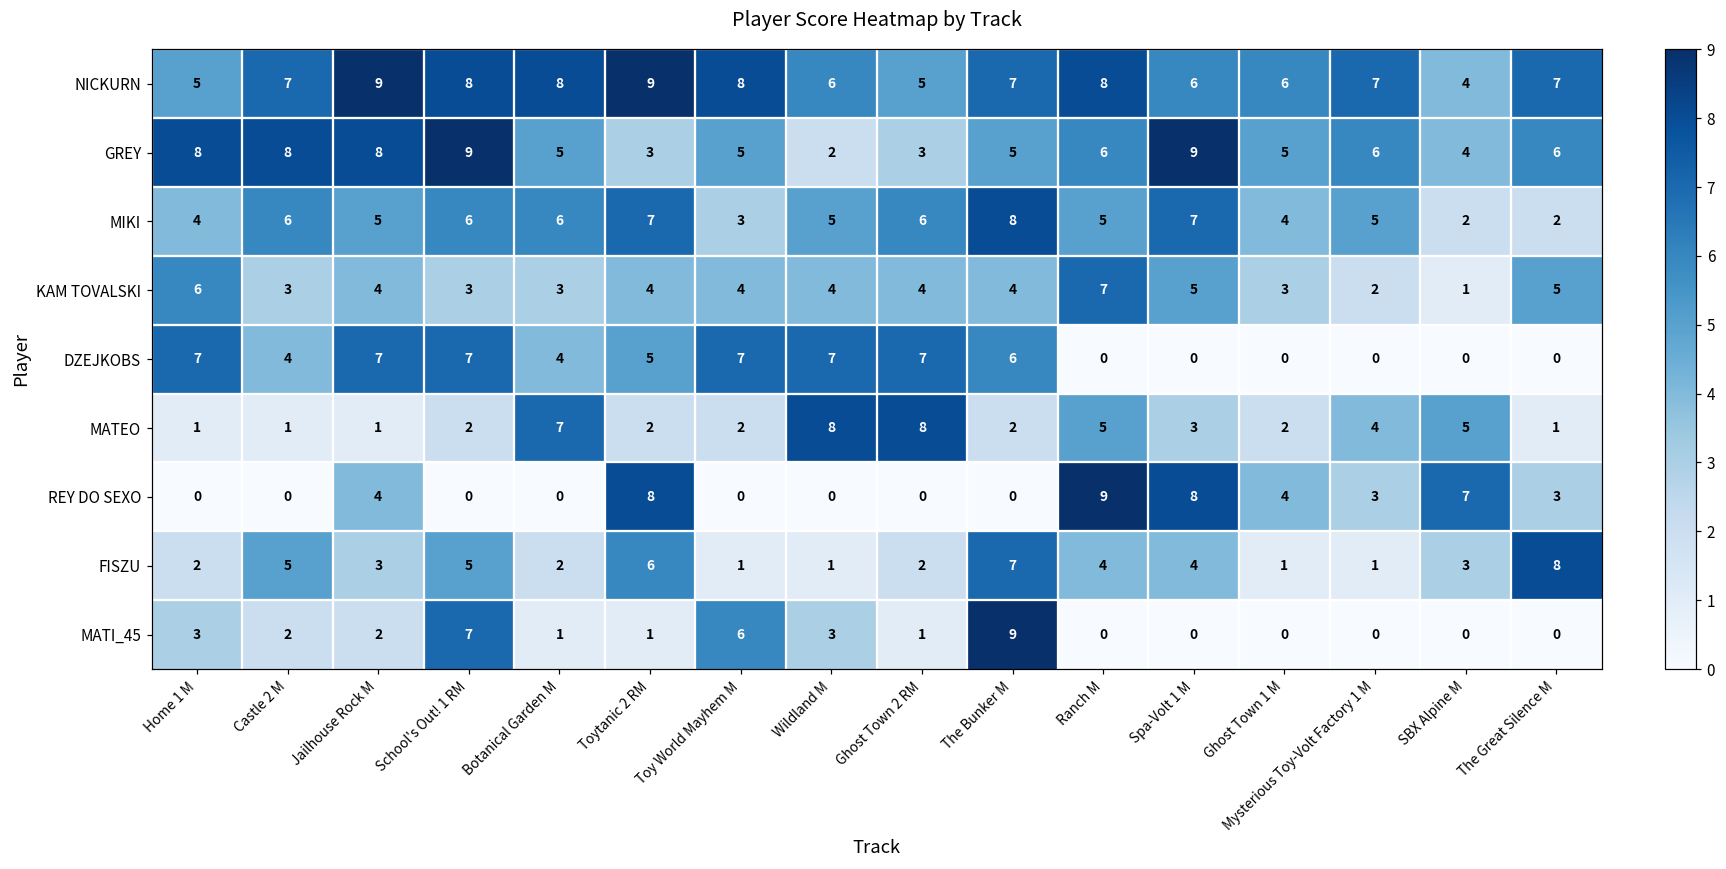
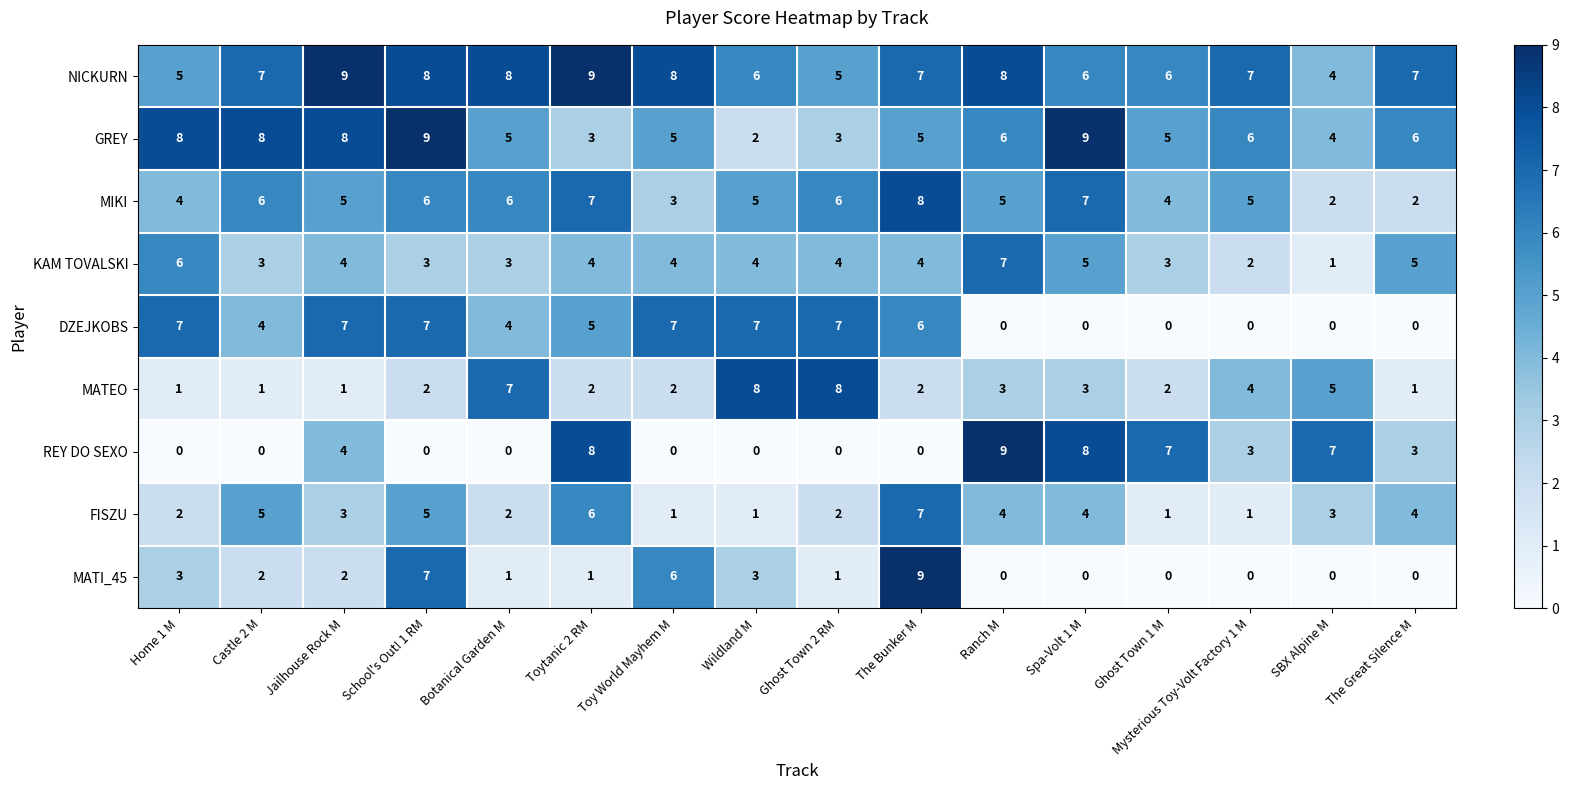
  {
    "NICKURN": {
      "Home 1 M": 5,
      "Castle 2 M": 7,
      "Jailhouse Rock M": 9,
      "School's Out! 1 RM": 8,
      "Botanical Garden M": 8,
      "Toytanic 2 RM": 9,
      "Toy World Mayhem M": 8,
      "Wildland M": 6,
      "Ghost Town 2 RM": 5,
      "The Bunker M": 7,
      "Ranch M": 8,
      "Spa-Volt 1 M": 6,
      "Ghost Town 1 M": 6,
      "Mysterious Toy-Volt Factory 1 M": 7,
      "SBX Alpine M": 4,
      "The Great Silence M": 7
    },
    "GREY": {
      "Home 1 M": 8,
      "Castle 2 M": 8,
      "Jailhouse Rock M": 8,
      "School's Out! 1 RM": 9,
      "Botanical Garden M": 5,
      "Toytanic 2 RM": 3,
      "Toy World Mayhem M": 5,
      "Wildland M": 2,
      "Ghost Town 2 RM": 3,
      "The Bunker M": 5,
      "Ranch M": 6,
      "Spa-Volt 1 M": 9,
      "Ghost Town 1 M": 5,
      "Mysterious Toy-Volt Factory 1 M": 6,
      "SBX Alpine M": 4,
      "The Great Silence M": 6
    },
    "MIKI": {
      "Home 1 M": 4,
      "Castle 2 M": 6,
      "Jailhouse Rock M": 5,
      "School's Out! 1 RM": 6,
      "Botanical Garden M": 6,
      "Toytanic 2 RM": 7,
      "Toy World Mayhem M": 3,
      "Wildland M": 5,
      "Ghost Town 2 RM": 6,
      "The Bunker M": 8,
      "Ranch M": 5,
      "Spa-Volt 1 M": 7,
      "Ghost Town 1 M": 4,
      "Mysterious Toy-Volt Factory 1 M": 5,
      "SBX Alpine M": 2,
      "The Great Silence M": 2
    },
    "KAM TOVALSKI": {
      "Home 1 M": 6,
      "Castle 2 M": 3,
      "Jailhouse Rock M": 4,
      "School's Out! 1 RM": 3,
      "Botanical Garden M": 3,
      "Toytanic 2 RM": 4,
      "Toy World Mayhem M": 4,
      "Wildland M": 4,
      "Ghost Town 2 RM": 4,
      "The Bunker M": 4,
      "Ranch M": 7,
      "Spa-Volt 1 M": 5,
      "Ghost Town 1 M": 3,
      "Mysterious Toy-Volt Factory 1 M": 2,
      "SBX Alpine M": 1,
      "The Great Silence M": 5
    },
    "DZEJKOBS": {
      "Home 1 M": 7,
      "Castle 2 M": 4,
      "Jailhouse Rock M": 7,
      "School's Out! 1 RM": 7,
      "Botanical Garden M": 4,
      "Toytanic 2 RM": 5,
      "Toy World Mayhem M": 7,
      "Wildland M": 7,
      "Ghost Town 2 RM": 7,
      "The Bunker M": 6,
      "Ranch M": 0,
      "Spa-Volt 1 M": 0,
      "Ghost Town 1 M": 0,
      "Mysterious Toy-Volt Factory 1 M": 0,
      "SBX Alpine M": 0,
      "The Great Silence M": 0
    },
    "MATEO": {
      "Home 1 M": 1,
      "Castle 2 M": 1,
      "Jailhouse Rock M": 1,
      "School's Out! 1 RM": 2,
      "Botanical Garden M": 7,
      "Toytanic 2 RM": 2,
      "Toy World Mayhem M": 2,
      "Wildland M": 8,
      "Ghost Town 2 RM": 8,
      "The Bunker M": 2,
-     "Ranch M": 5,
+     "Ranch M": 3,
      "Spa-Volt 1 M": 3,
      "Ghost Town 1 M": 2,
      "Mysterious Toy-Volt Factory 1 M": 4,
      "SBX Alpine M": 5,
      "The Great Silence M": 1
    },
    "REY DO SEXO": {
      "Home 1 M": 0,
      "Castle 2 M": 0,
      "Jailhouse Rock M": 4,
      "School's Out! 1 RM": 0,
      "Botanical Garden M": 0,
      "Toytanic 2 RM": 8,
      "Toy World Mayhem M": 0,
      "Wildland M": 0,
      "Ghost Town 2 RM": 0,
      "The Bunker M": 0,
      "Ranch M": 9,
      "Spa-Volt 1 M": 8,
-     "Ghost Town 1 M": 4,
+     "Ghost Town 1 M": 7,
      "Mysterious Toy-Volt Factory 1 M": 3,
      "SBX Alpine M": 7,
      "The Great Silence M": 3
    },
    "FISZU": {
      "Home 1 M": 2,
      "Castle 2 M": 5,
      "Jailhouse Rock M": 3,
      "School's Out! 1 RM": 5,
      "Botanical Garden M": 2,
      "Toytanic 2 RM": 6,
      "Toy World Mayhem M": 1,
      "Wildland M": 1,
      "Ghost Town 2 RM": 2,
      "The Bunker M": 7,
      "Ranch M": 4,
      "Spa-Volt 1 M": 4,
      "Ghost Town 1 M": 1,
      "Mysterious Toy-Volt Factory 1 M": 1,
      "SBX Alpine M": 3,
-     "The Great Silence M": 8
+     "The Great Silence M": 4
    },
    "MATI_45": {
      "Home 1 M": 3,
      "Castle 2 M": 2,
      "Jailhouse Rock M": 2,
      "School's Out! 1 RM": 7,
      "Botanical Garden M": 1,
      "Toytanic 2 RM": 1,
      "Toy World Mayhem M": 6,
      "Wildland M": 3,
      "Ghost Town 2 RM": 1,
      "The Bunker M": 9,
      "Ranch M": 0,
      "Spa-Volt 1 M": 0,
      "Ghost Town 1 M": 0,
      "Mysterious Toy-Volt Factory 1 M": 0,
      "SBX Alpine M": 0,
      "The Great Silence M": 0
    }
  }
